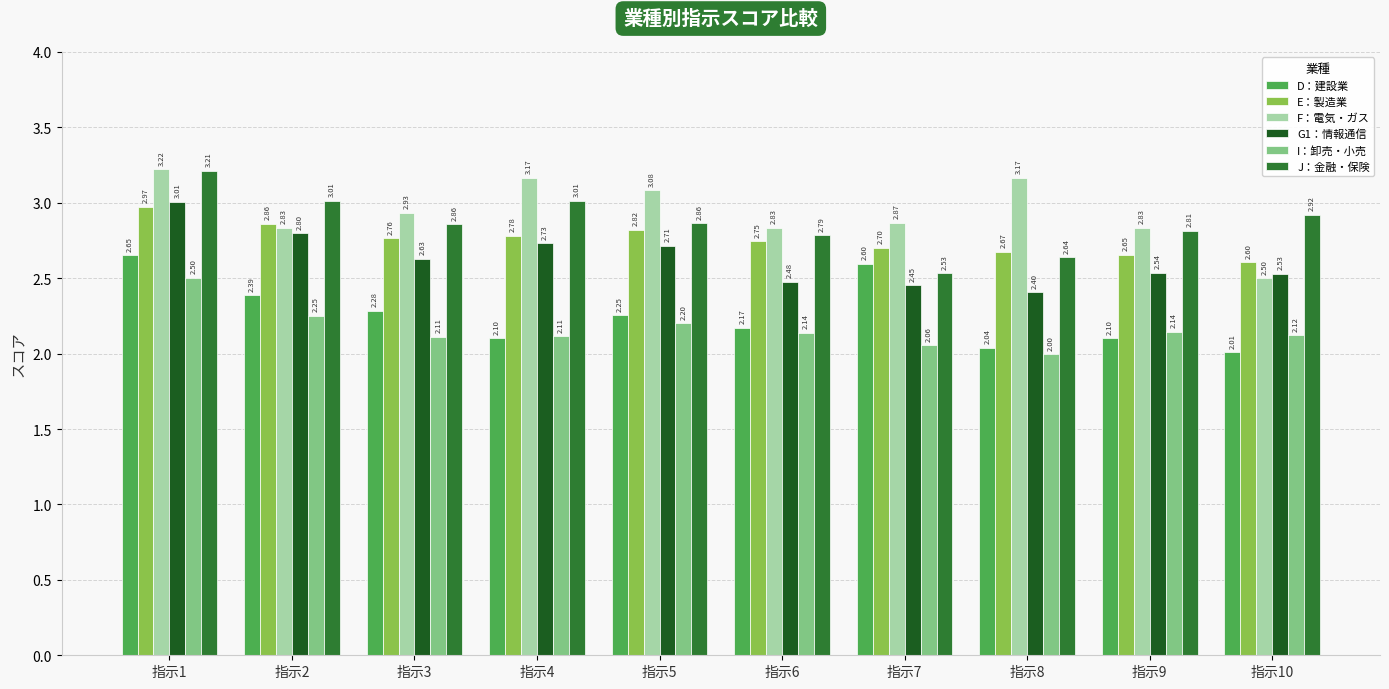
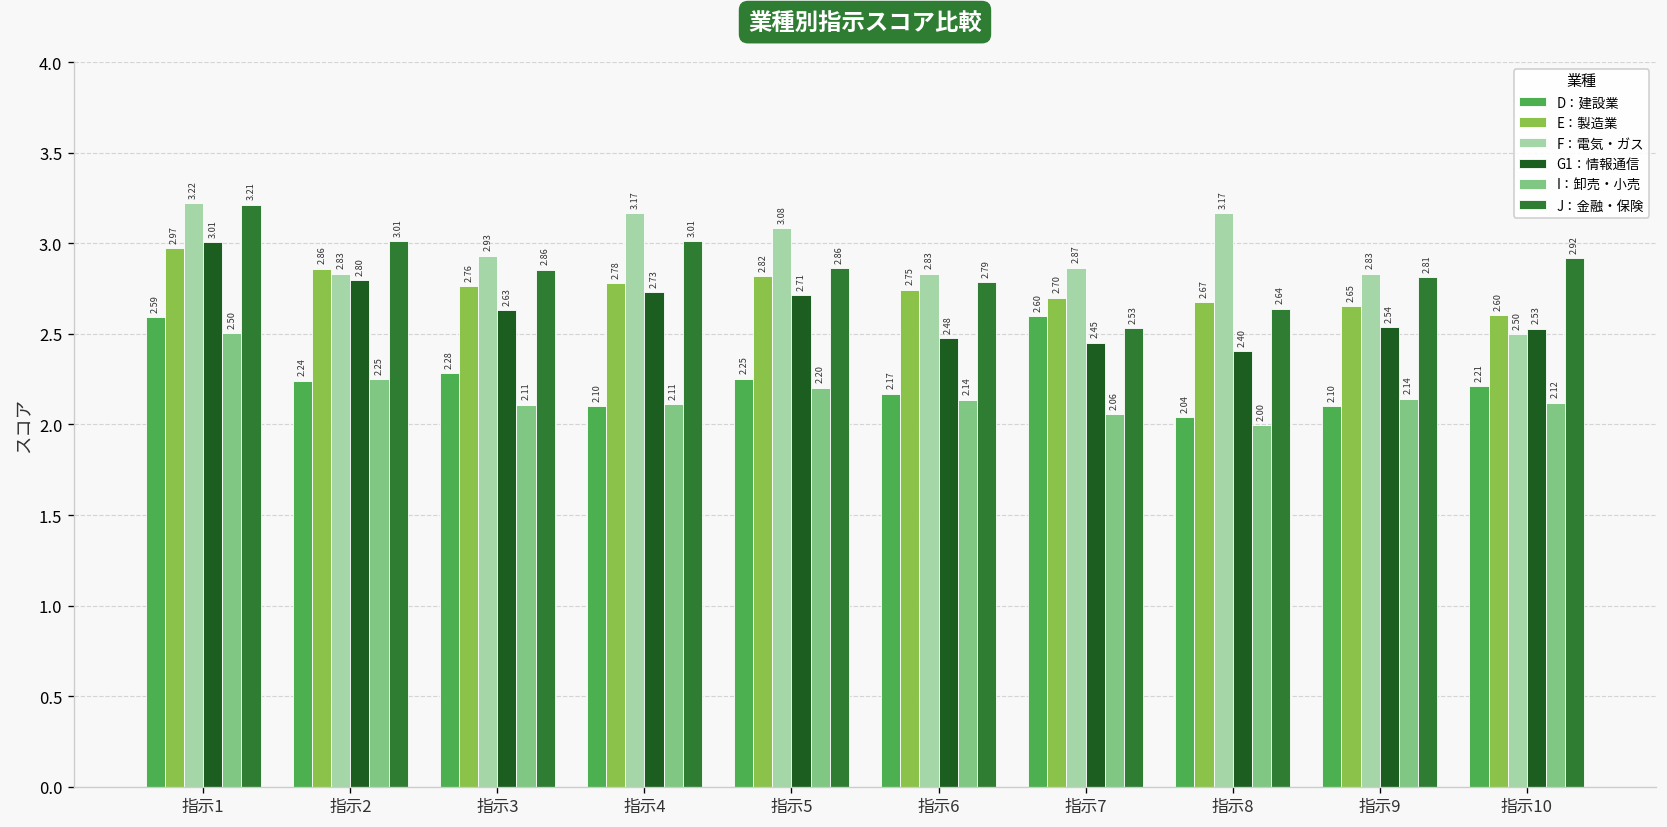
  {
    "D：建設業": {
-     "指示1": 2.65,
-     "指示2": 2.39,
+     "指示1": 2.59,
+     "指示2": 2.24,
      "指示3": 2.28,
      "指示4": 2.10,
      "指示5": 2.25,
      "指示6": 2.17,
      "指示7": 2.60,
      "指示8": 2.04,
      "指示9": 2.10,
-     "指示10": 2.01
+     "指示10": 2.21
    }
  }
